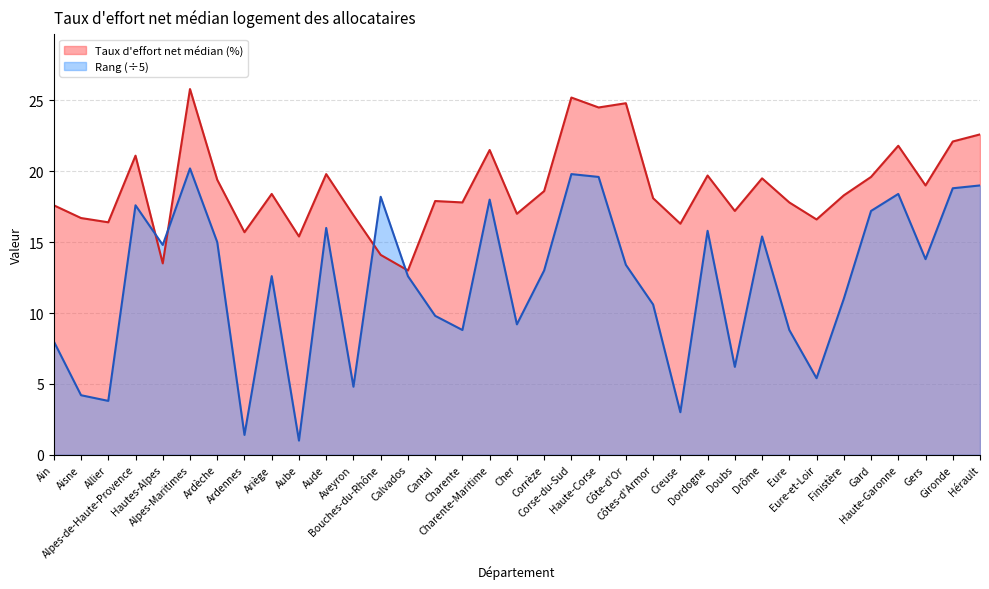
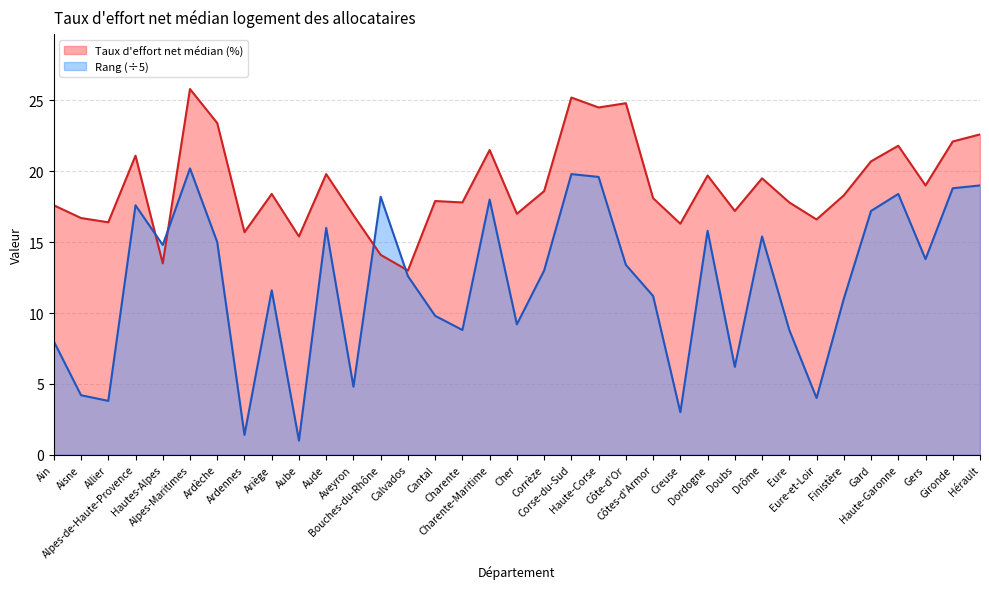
  {
    "Taux d'effort net médian (%)": {
      "Ain": 17.6,
      "Aisne": 16.7,
      "Allier": 16.4,
      "Alpes-de-Haute-Provence": 21.1,
      "Hautes-Alpes": 13.5,
      "Alpes-Maritimes": 25.8,
-     "Ardèche": 19.4,
+     "Ardèche": 23.4,
      "Ardennes": 15.7,
      "Ariège": 18.4,
      "Aube": 15.4,
      "Aude": 19.8,
      "Aveyron": 16.9,
      "Bouches-du-Rhône": 14.1,
      "Calvados": 13.0,
      "Cantal": 17.9,
      "Charente": 17.8,
      "Charente-Maritime": 21.5,
      "Cher": 17.0,
      "Corrèze": 18.6,
      "Corse-du-Sud": 25.2,
      "Haute-Corse": 24.5,
      "Côte-d'Or": 24.8,
      "Côtes-d'Armor": 18.1,
      "Creuse": 16.3,
      "Dordogne": 19.7,
      "Doubs": 17.2,
      "Drôme": 19.5,
      "Eure": 17.8,
      "Eure-et-Loir": 16.6,
      "Finistère": 18.3,
-     "Gard": 19.6,
+     "Gard": 20.7,
      "Haute-Garonne": 21.8,
      "Gers": 19.0,
      "Gironde": 22.1,
      "Hérault": 22.6
    },
    "Rang (÷5)": {
      "Ain": 8.0,
      "Aisne": 4.2,
      "Allier": 3.8,
      "Alpes-de-Haute-Provence": 17.6,
      "Hautes-Alpes": 14.8,
      "Alpes-Maritimes": 20.2,
      "Ardèche": 15.0,
      "Ardennes": 1.4,
-     "Ariège": 12.6,
+     "Ariège": 11.6,
      "Aube": 1.0,
      "Aude": 16.0,
      "Aveyron": 4.8,
      "Bouches-du-Rhône": 18.2,
      "Calvados": 12.6,
      "Cantal": 9.8,
      "Charente": 8.8,
      "Charente-Maritime": 18.0,
      "Cher": 9.2,
      "Corrèze": 13.0,
      "Corse-du-Sud": 19.8,
      "Haute-Corse": 19.6,
      "Côte-d'Or": 13.4,
-     "Côtes-d'Armor": 10.6,
+     "Côtes-d'Armor": 11.2,
      "Creuse": 3.0,
      "Dordogne": 15.8,
      "Doubs": 6.2,
      "Drôme": 15.4,
      "Eure": 8.8,
-     "Eure-et-Loir": 5.4,
+     "Eure-et-Loir": 4.0,
      "Finistère": 11.0,
      "Gard": 17.2,
      "Haute-Garonne": 18.4,
      "Gers": 13.8,
      "Gironde": 18.8,
      "Hérault": 19.0
    }
  }
